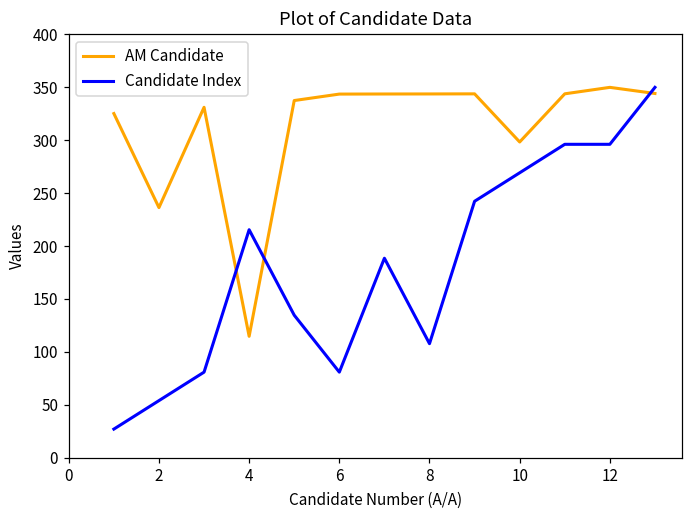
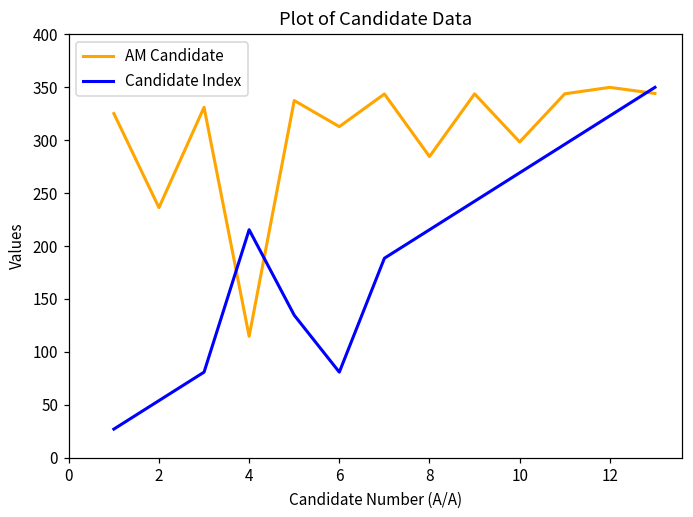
  {
    "AM Candidate": {
      "2": 240,
      "4": 110,
-     "6": 340,
-     "8": 340,
+     "6": 310,
+     "8": 280,
      "10": 300,
      "12": 350
    },
    "Candidate Index": {
      "2": 50,
      "4": 220,
      "6": 80,
-     "8": 110,
+     "8": 220,
      "10": 270,
-     "12": 300
+     "12": 320
    }
  }
